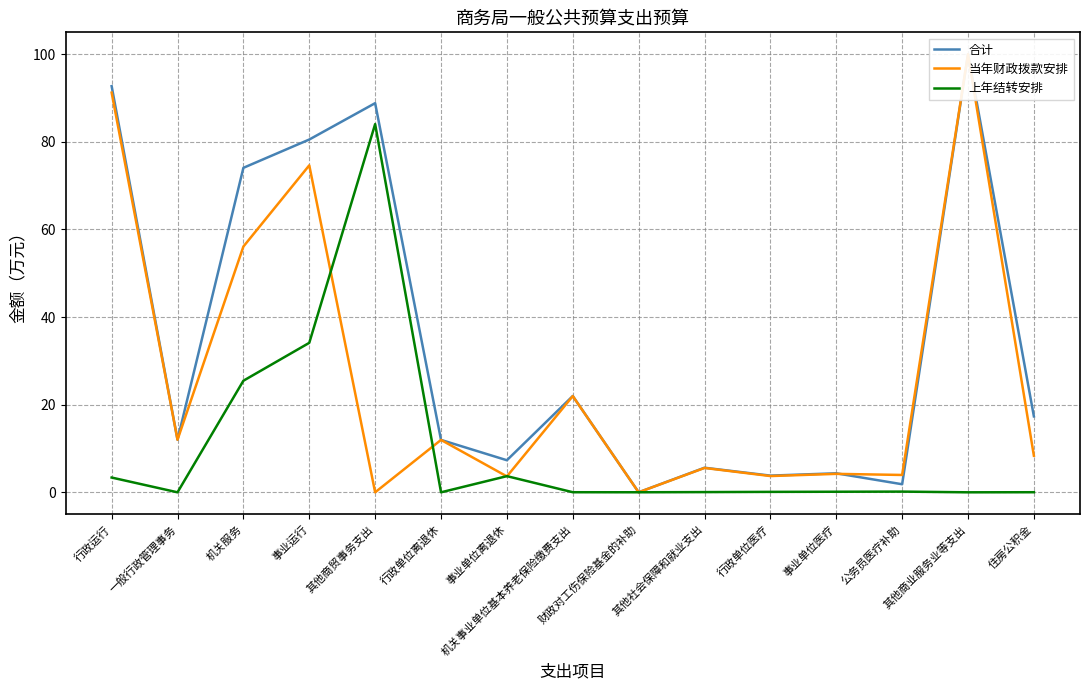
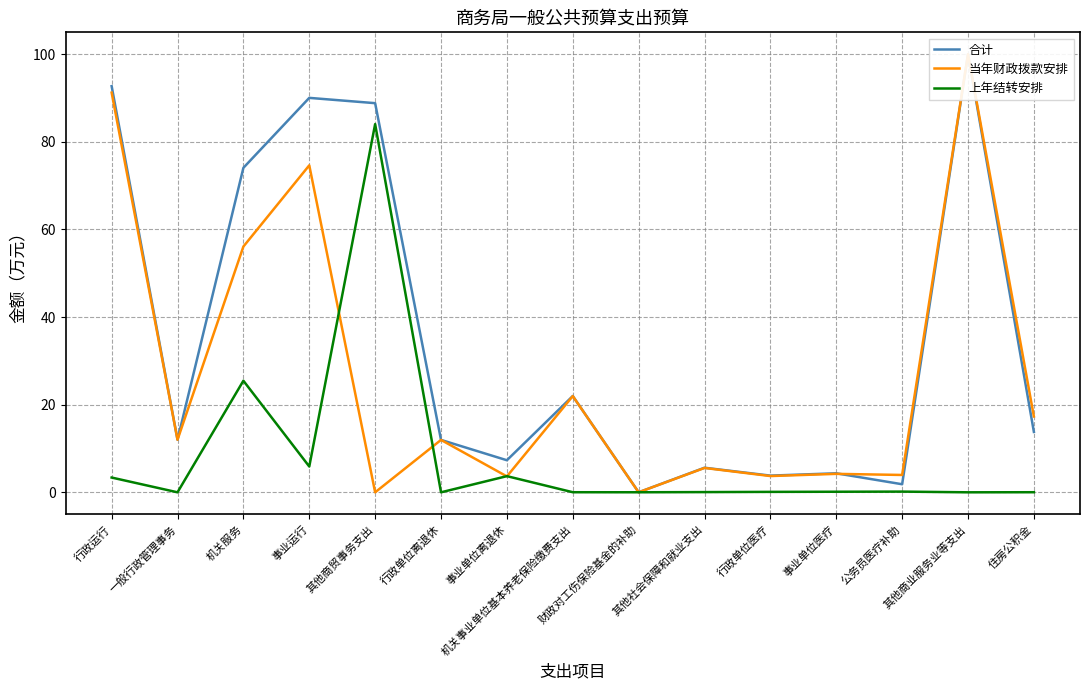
  {
    "合计": {
      "行政运行": 93,
      "机关服务": 74,
-     "事业运行": 81,
+     "事业运行": 90,
      "其他商贸事务支出": 89,
      "事业单位离退休": 7,
      "公务员医疗补助": 2,
-     "住房公积金": 17
+     "住房公积金": 14
    },
    "当年财政拨款安排": {
      "行政运行": 91,
      "机关服务": 56,
      "事业运行": 75,
      "其他商贸事务支出": 0,
      "公务员医疗补助": 4,
-     "住房公积金": 8
+     "住房公积金": 17
    },
    "上年结转安排": {
      "行政运行": 3,
      "一般行政管理事务": 0,
      "机关服务": 25,
-     "事业运行": 34,
+     "事业运行": 6,
      "其他商贸事务支出": 84,
      "行政单位离退休": 0,
      "机关事业单位基本养老保险缴费支出": 0,
      "其他社会保障和就业支出": 0,
      "行政单位医疗": 0,
      "事业单位医疗": 0,
      "公务员医疗补助": 0,
      "其他商业服务业等支出": 0,
      "住房公积金": 0
    }
  }
